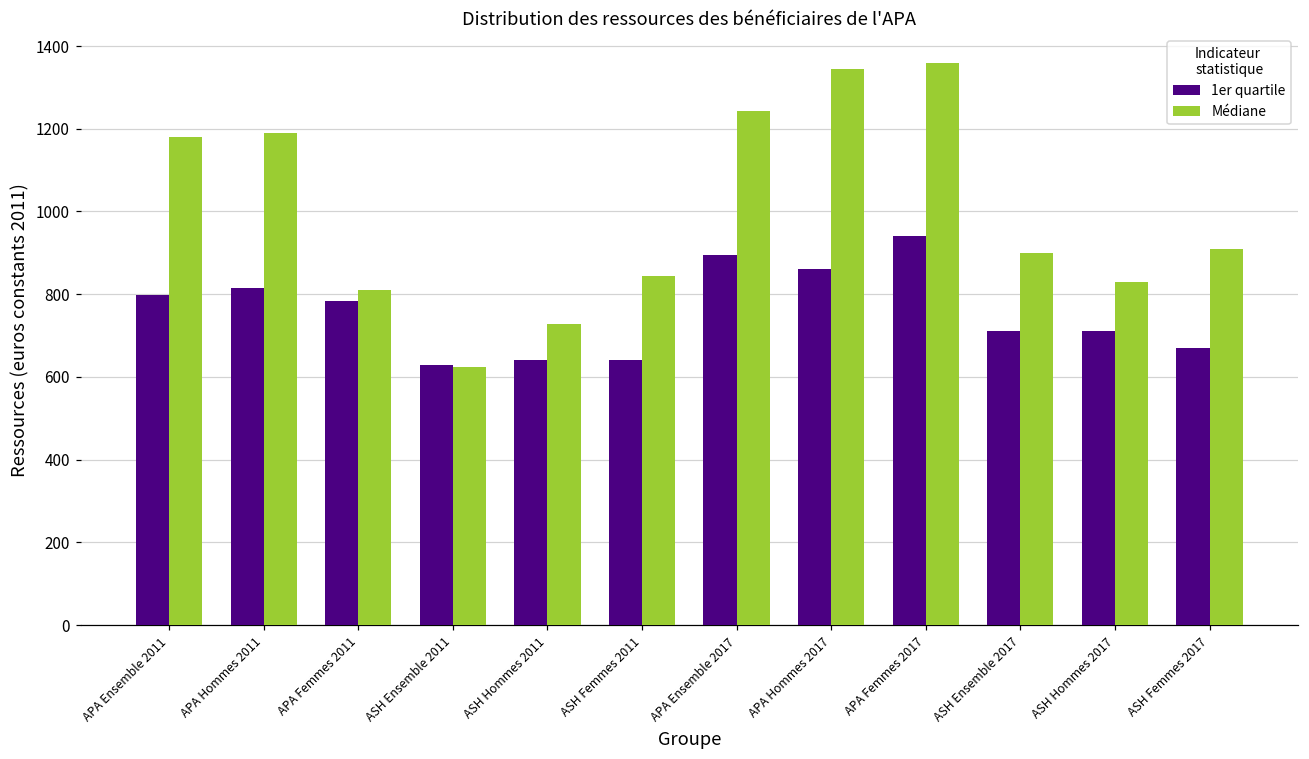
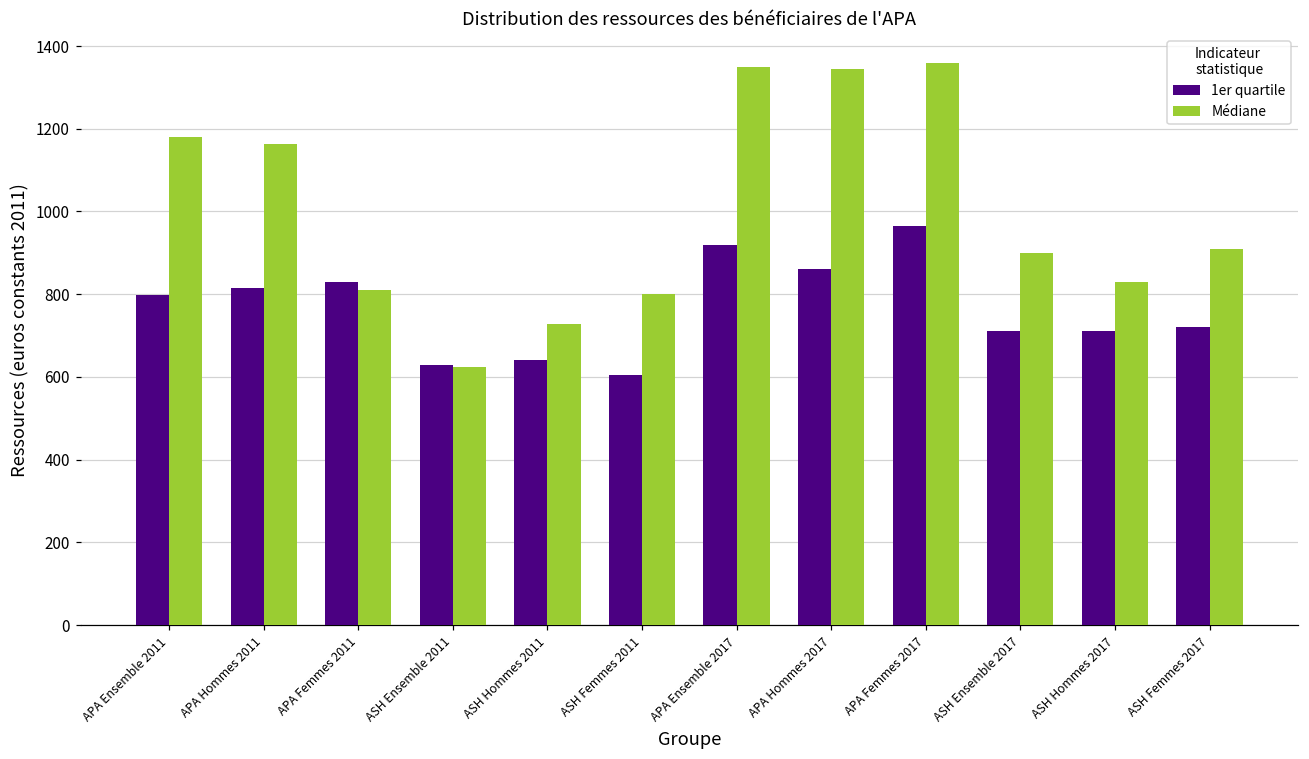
  {
    "1er quartile": {
      "APA Ensemble 2011": 800,
      "APA Hommes 2011": 820,
-     "APA Femmes 2011": 780,
+     "APA Femmes 2011": 830,
      "ASH Ensemble 2011": 630,
      "ASH Hommes 2011": 640,
-     "ASH Femmes 2011": 640,
-     "APA Ensemble 2017": 900,
+     "ASH Femmes 2011": 610,
+     "APA Ensemble 2017": 920,
      "APA Hommes 2017": 860,
-     "APA Femmes 2017": 940,
+     "APA Femmes 2017": 970,
      "ASH Ensemble 2017": 710,
      "ASH Hommes 2017": 710,
-     "ASH Femmes 2017": 670
+     "ASH Femmes 2017": 720
    },
    "Médiane": {
      "APA Ensemble 2011": 1180,
-     "APA Hommes 2011": 1190,
+     "APA Hommes 2011": 1160,
      "APA Femmes 2011": 810,
      "ASH Ensemble 2011": 630,
      "ASH Hommes 2011": 730,
-     "ASH Femmes 2011": 840,
-     "APA Ensemble 2017": 1240,
+     "ASH Femmes 2011": 800,
+     "APA Ensemble 2017": 1350,
      "APA Hommes 2017": 1350,
      "APA Femmes 2017": 1360,
      "ASH Ensemble 2017": 900,
      "ASH Hommes 2017": 830,
      "ASH Femmes 2017": 910
    }
  }
